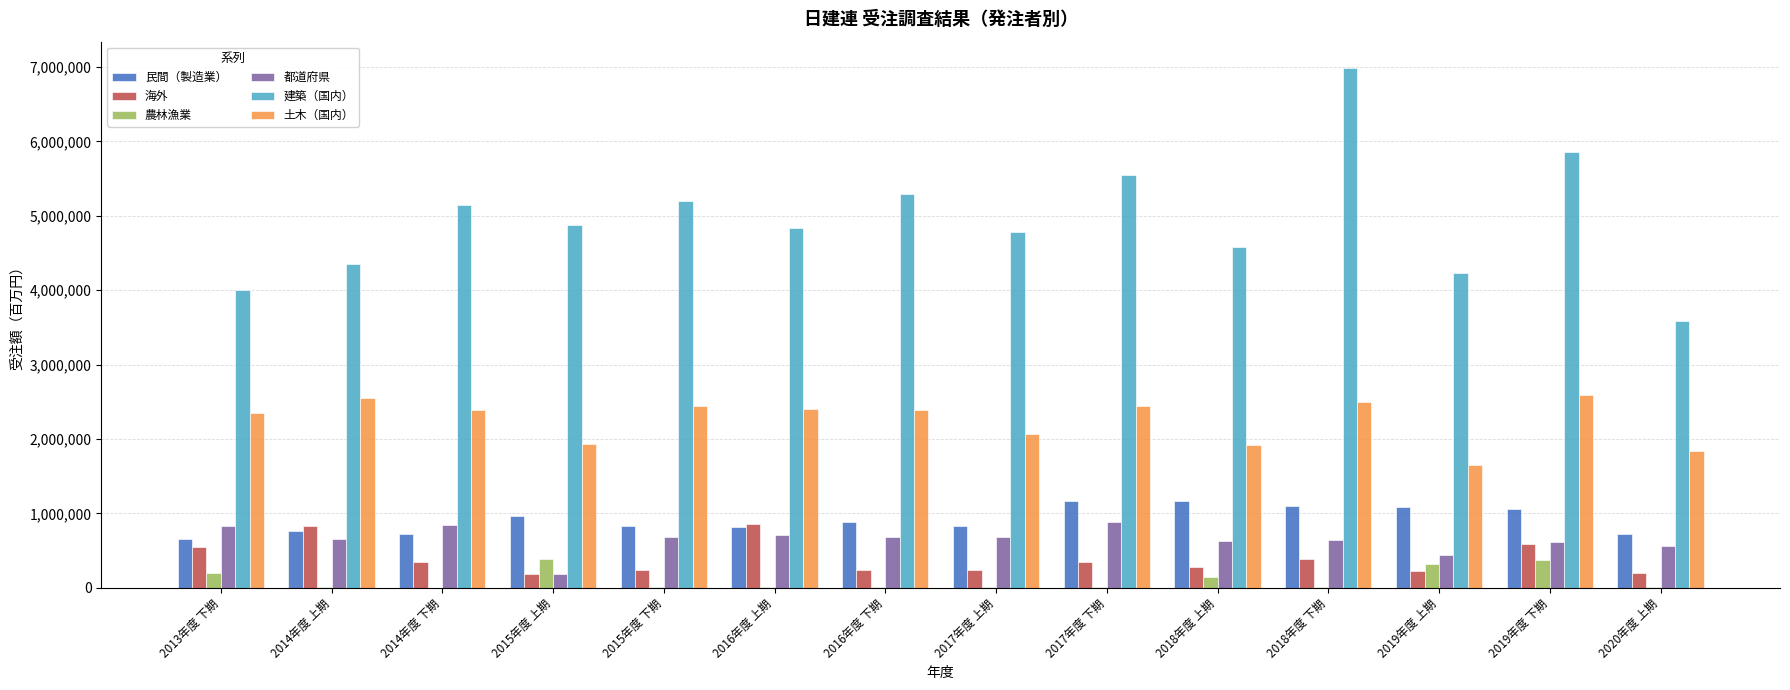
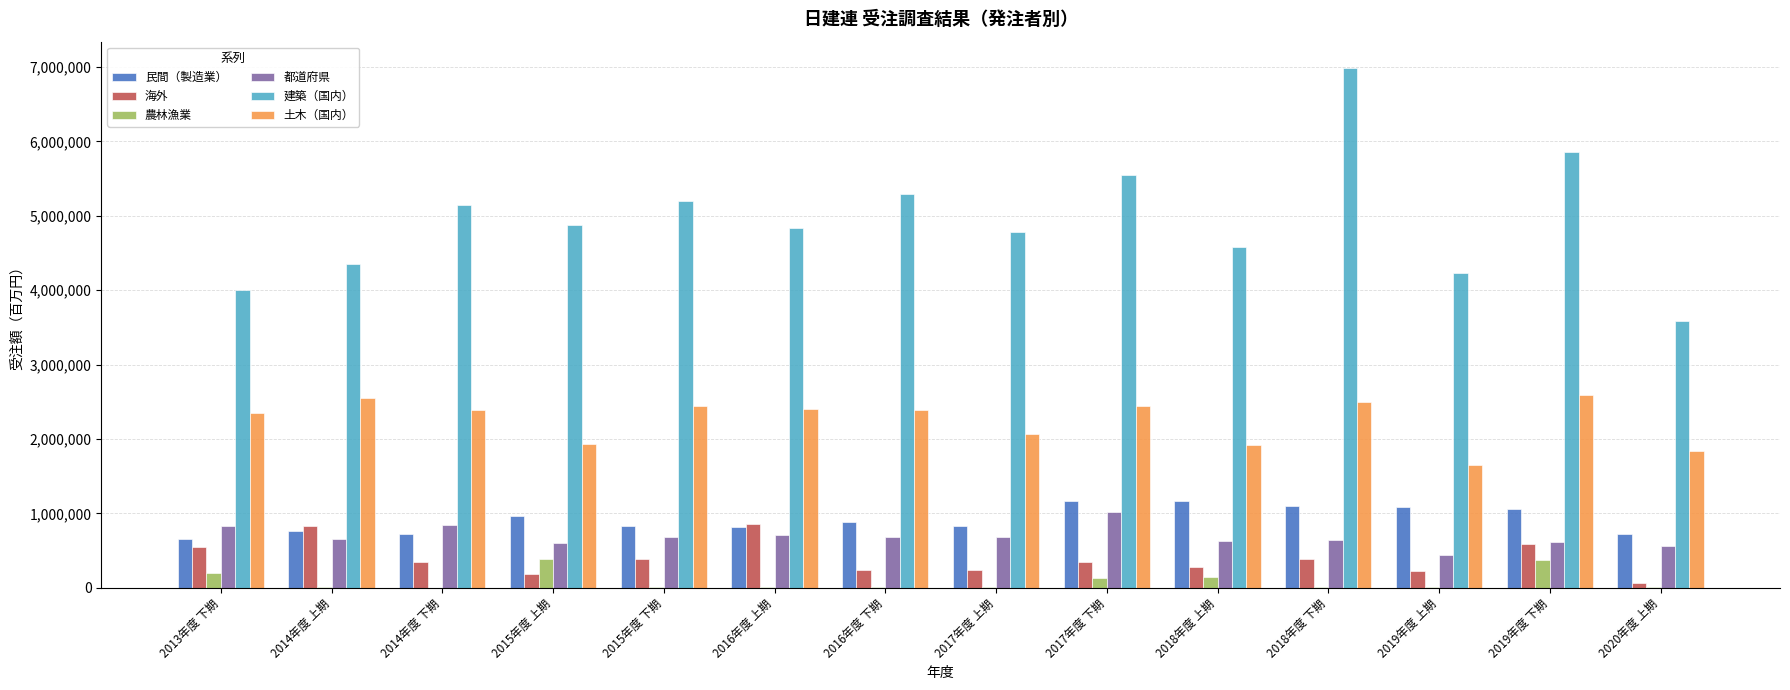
  {
    "海外": {
      "2013年度 下期": "600,000",
      "2014年度 上期": "800,000",
      "2014年度 下期": "300,000",
      "2015年度 上期": "200,000",
-     "2015年度 下期": "200,000",
+     "2015年度 下期": "400,000",
      "2016年度 上期": "900,000",
      "2016年度 下期": "200,000",
      "2017年度 上期": "200,000",
      "2017年度 下期": "300,000",
      "2018年度 上期": "300,000",
      "2018年度 下期": "400,000",
      "2019年度 上期": "200,000",
      "2019年度 下期": "600,000",
-     "2020年度 上期": "200,000"
+     "2020年度 上期": "100,000"
    },
    "農林漁業": {
      "2013年度 下期": "200,000",
      "2015年度 上期": "400,000",
-     "2017年度 下期": "0",
+     "2017年度 下期": "100,000",
      "2018年度 上期": "100,000",
-     "2019年度 上期": "300,000",
+     "2019年度 上期": "0",
      "2019年度 下期": "400,000"
    },
    "都道府県": {
      "2013年度 下期": "800,000",
      "2014年度 上期": "700,000",
      "2014年度 下期": "800,000",
-     "2015年度 上期": "200,000",
+     "2015年度 上期": "600,000",
      "2015年度 下期": "700,000",
      "2016年度 上期": "700,000",
      "2016年度 下期": "700,000",
      "2017年度 上期": "700,000",
-     "2017年度 下期": "900,000",
+     "2017年度 下期": "1,000,000",
      "2018年度 上期": "600,000",
      "2018年度 下期": "600,000",
      "2019年度 上期": "400,000",
      "2019年度 下期": "600,000",
      "2020年度 上期": "600,000"
    },
    "土木（国内）": {
      "2013年度 下期": "2,300,000",
      "2014年度 上期": "2,600,000",
      "2014年度 下期": "2,400,000",
      "2015年度 上期": "1,900,000",
      "2015年度 下期": "2,400,000",
      "2016年度 上期": "2,400,000",
      "2016年度 下期": "2,400,000",
      "2017年度 上期": "2,100,000",
      "2017年度 下期": "2,400,000",
      "2018年度 上期": "1,900,000",
      "2018年度 下期": "2,500,000",
      "2019年度 上期": "1,600,000",
      "2019年度 下期": "2,600,000",
      "2020年度 上期": "1,800,000"
    }
  }
